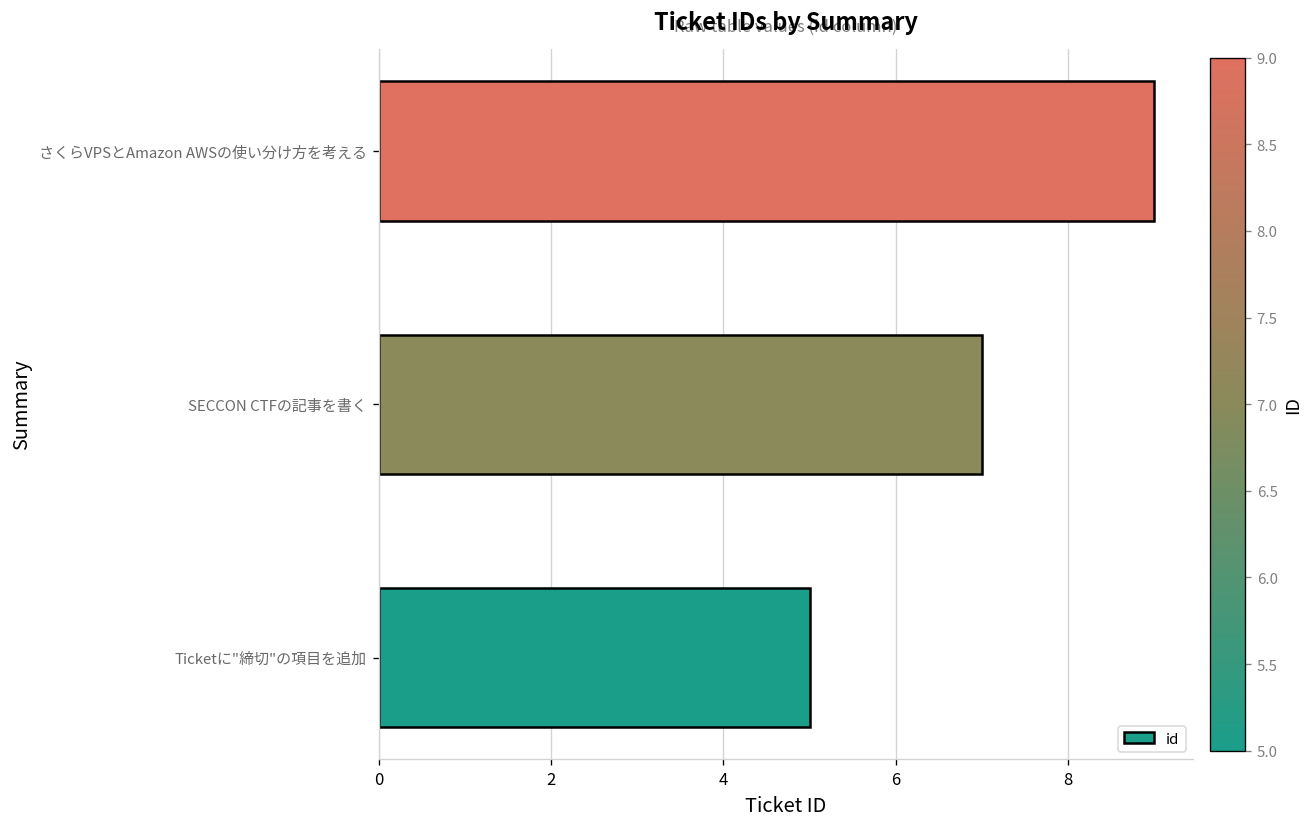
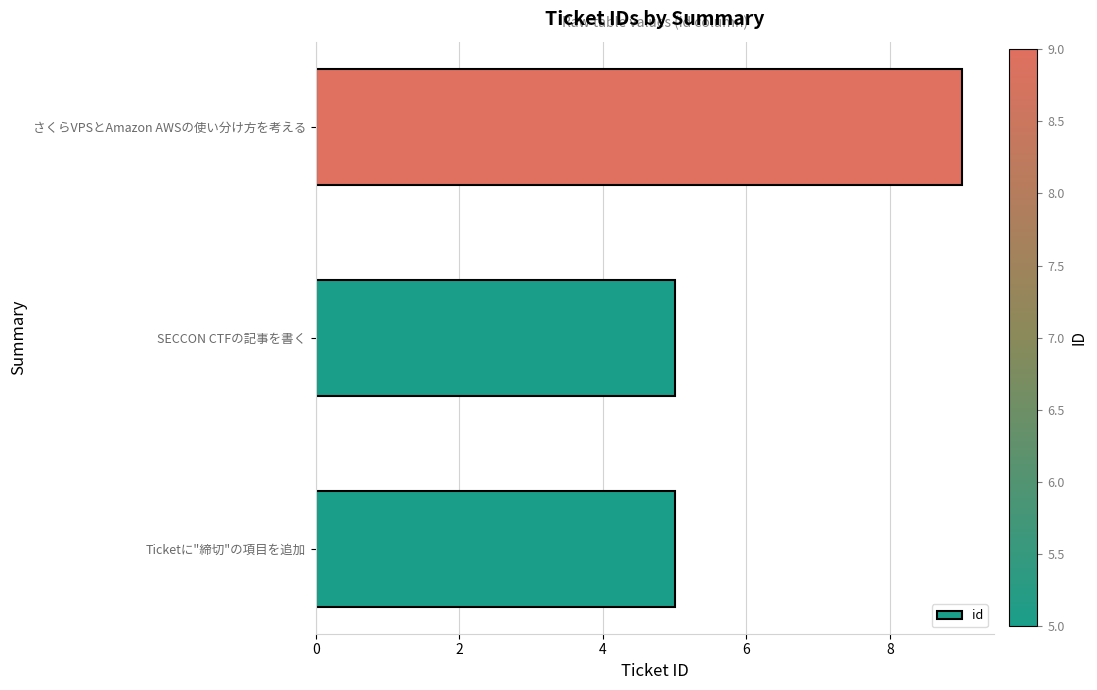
  {
    "さくらVPSとAmazon AWSの使い分け方を考える": 9,
-   "SECCON CTFの記事を書く": 7,
+   "SECCON CTFの記事を書く": 5,
    "Ticketに\"締切\"の項目を追加": 5
  }
